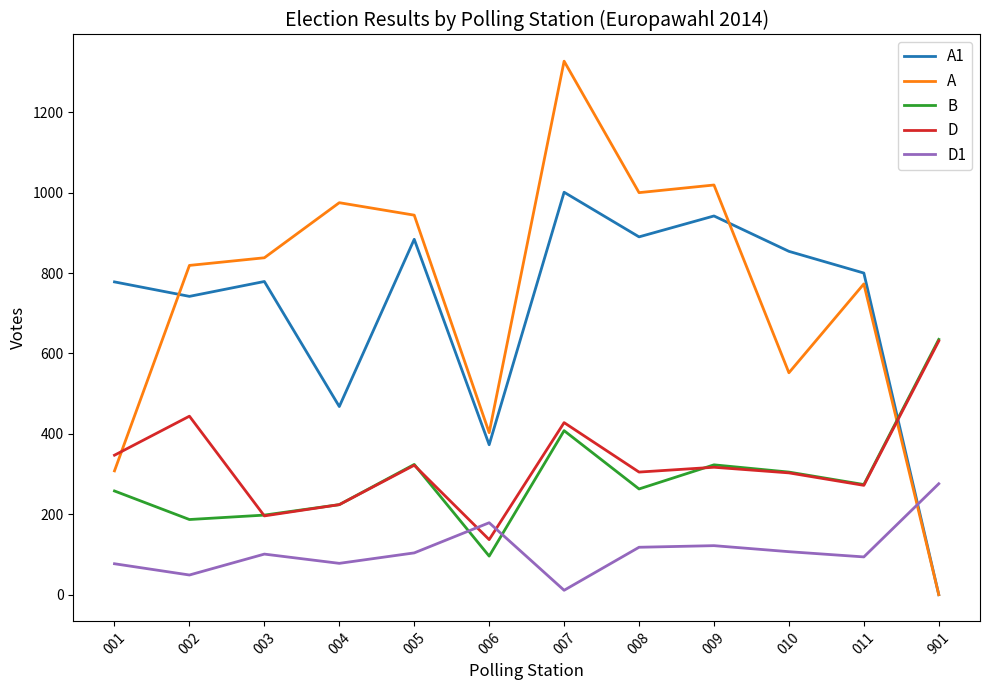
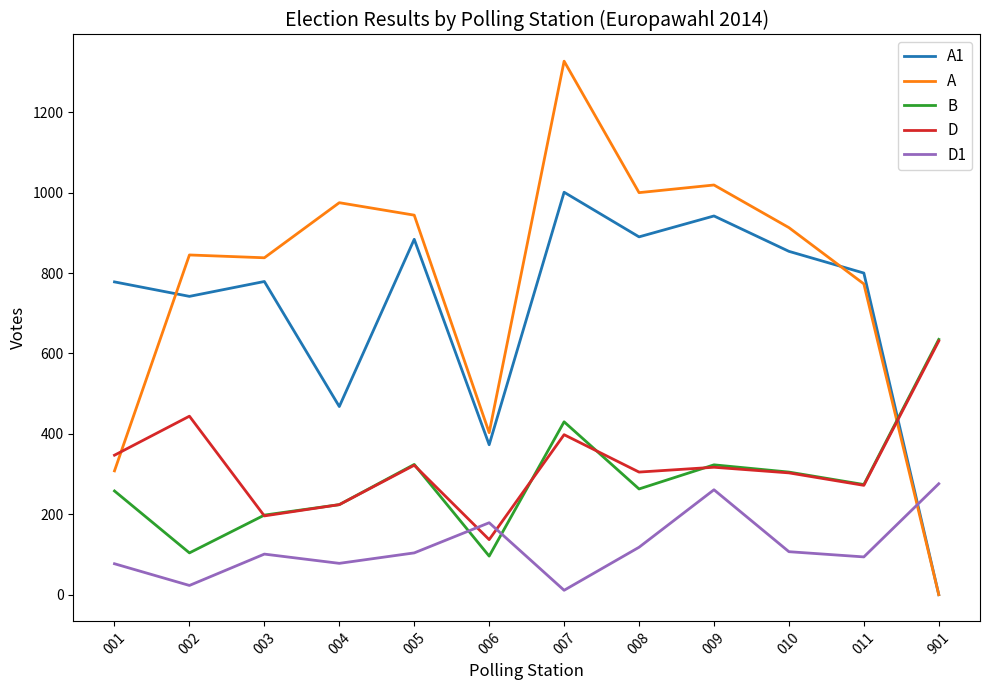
  {
    "A1": {
      "001": 780,
      "002": 740,
      "003": 780,
      "004": 470,
      "005": 880,
      "006": 370,
      "007": 1000,
      "008": 890,
      "009": 940,
      "010": 850,
      "011": 800
    },
    "A": {
      "001": 310,
-     "002": 820,
+     "002": 850,
      "003": 840,
      "004": 980,
      "005": 940,
      "006": 400,
      "007": 1330,
      "008": 1000,
      "009": 1020,
-     "010": 550,
+     "010": 910,
      "011": 770
    },
    "B": {
      "001": 260,
-     "002": 190,
+     "002": 100,
      "006": 100,
-     "007": 410,
+     "007": 430,
      "008": 260
    },
    "D": {
      "001": 350,
      "002": 440,
      "006": 140,
-     "007": 430,
+     "007": 400,
      "008": 310
    },
    "D1": {
      "001": 80,
-     "002": 50,
+     "002": 20,
      "003": 100,
      "004": 80,
      "005": 100,
      "006": 180,
      "007": 10,
      "008": 120,
-     "009": 120,
+     "009": 260,
      "010": 110,
      "011": 90,
      "901": 280
    }
  }
